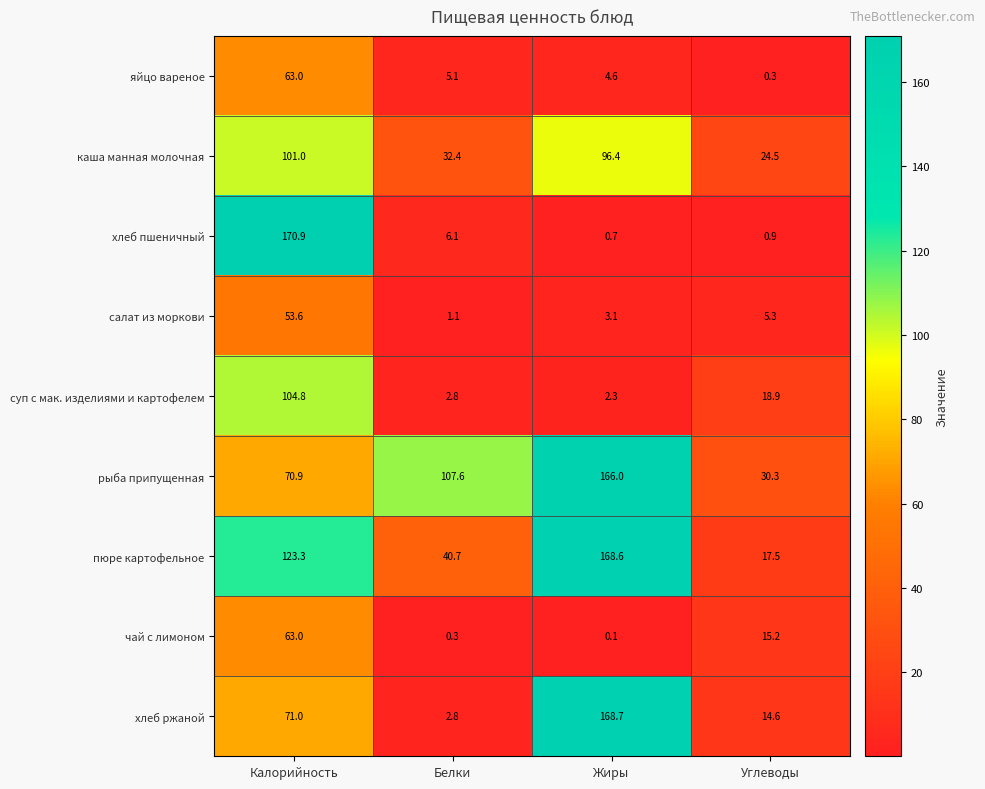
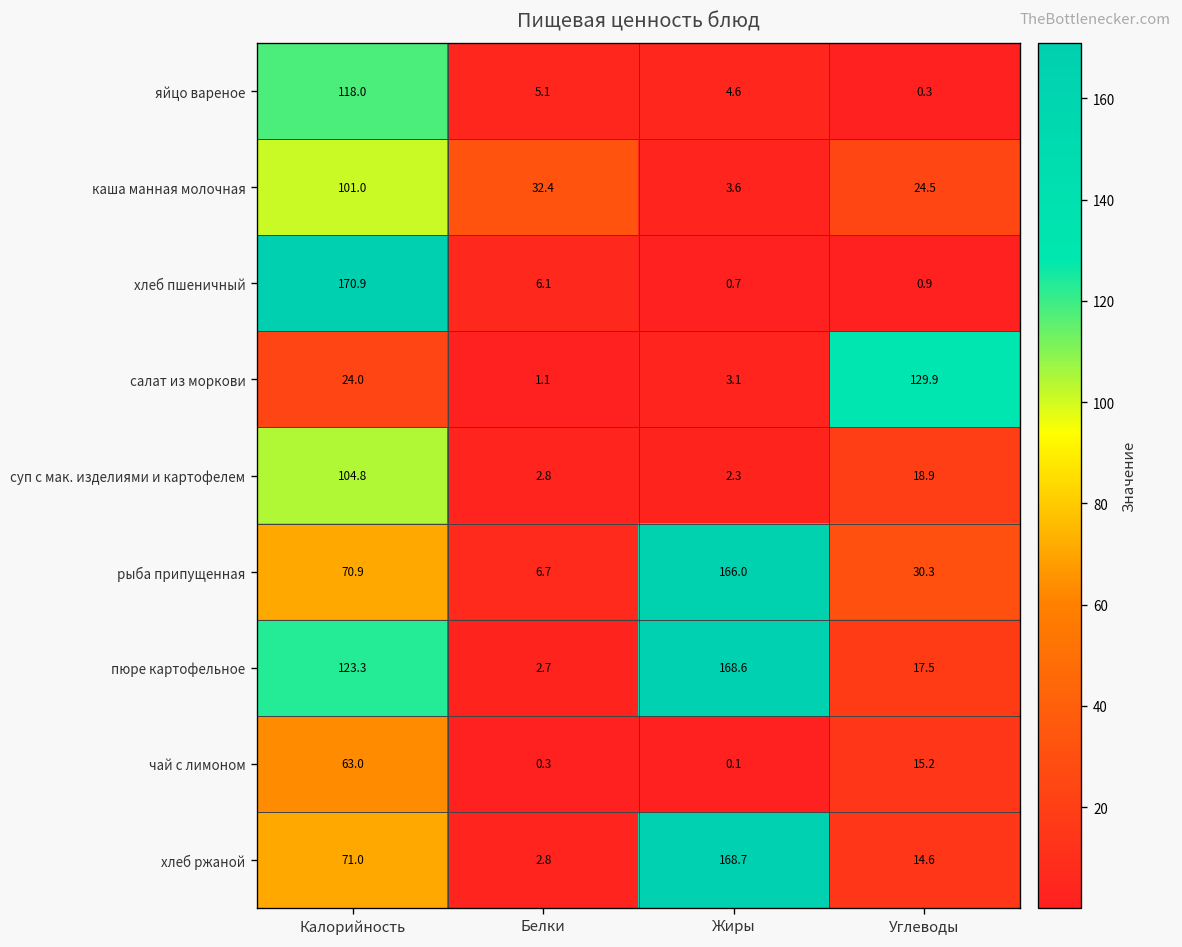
  {
    "яйцо вареное": {
-     "Калорийность": 63.0,
+     "Калорийность": 118.0,
      "Белки": 5.1,
      "Жиры": 4.6,
      "Углеводы": 0.3
    },
    "каша манная молочная": {
      "Калорийность": 101.0,
      "Белки": 32.4,
-     "Жиры": 96.4,
+     "Жиры": 3.6,
      "Углеводы": 24.5
    },
    "хлеб пшеничный": {
      "Калорийность": 170.9,
      "Белки": 6.1,
      "Жиры": 0.7,
      "Углеводы": 0.9
    },
    "салат из моркови": {
-     "Калорийность": 53.6,
+     "Калорийность": 24.0,
      "Белки": 1.1,
      "Жиры": 3.1,
-     "Углеводы": 5.3
+     "Углеводы": 129.9
    },
    "суп с мак. изделиями и картофелем": {
      "Калорийность": 104.8,
      "Белки": 2.8,
      "Жиры": 2.3,
      "Углеводы": 18.9
    },
    "рыба припущенная": {
      "Калорийность": 70.9,
-     "Белки": 107.6,
+     "Белки": 6.7,
      "Жиры": 166.0,
      "Углеводы": 30.3
    },
    "пюре картофельное": {
      "Калорийность": 123.3,
-     "Белки": 40.7,
+     "Белки": 2.7,
      "Жиры": 168.6,
      "Углеводы": 17.5
    },
    "чай с лимоном": {
      "Калорийность": 63.0,
      "Белки": 0.3,
      "Жиры": 0.1,
      "Углеводы": 15.2
    },
    "хлеб ржаной": {
      "Калорийность": 71.0,
      "Белки": 2.8,
      "Жиры": 168.7,
      "Углеводы": 14.6
    }
  }
